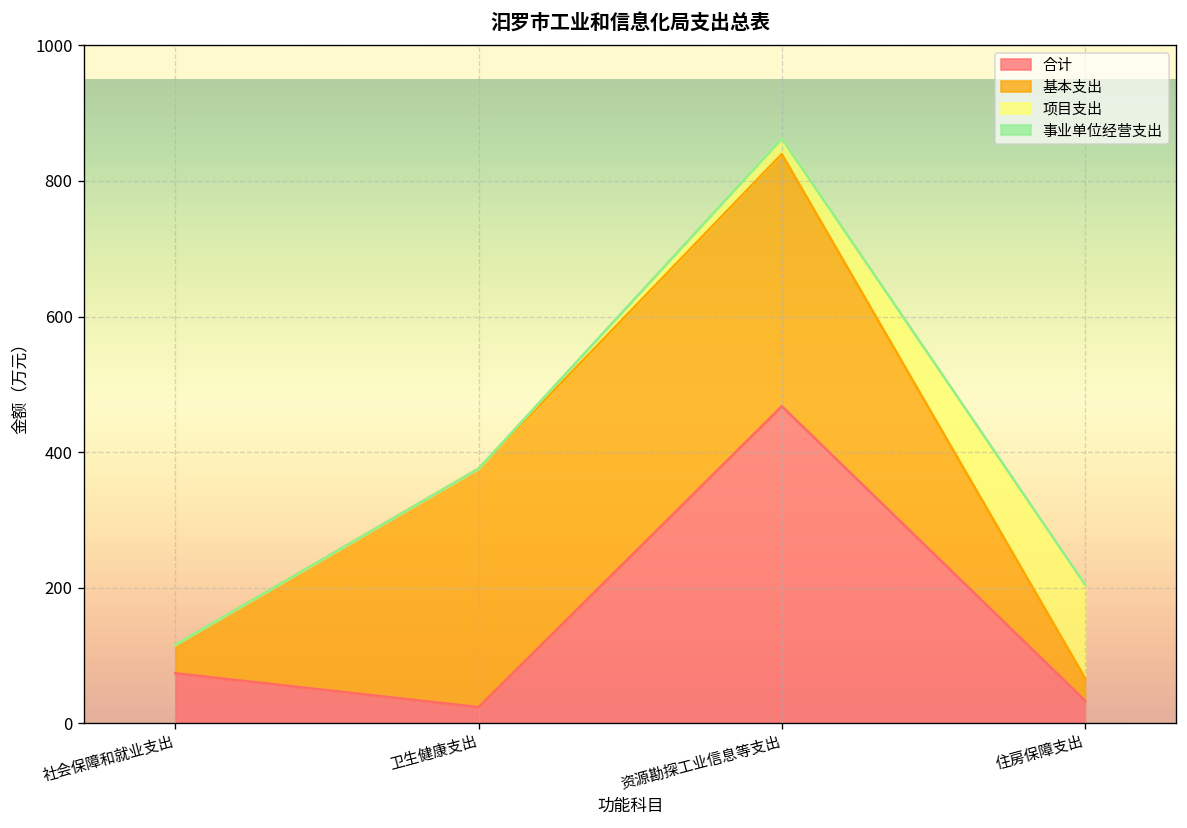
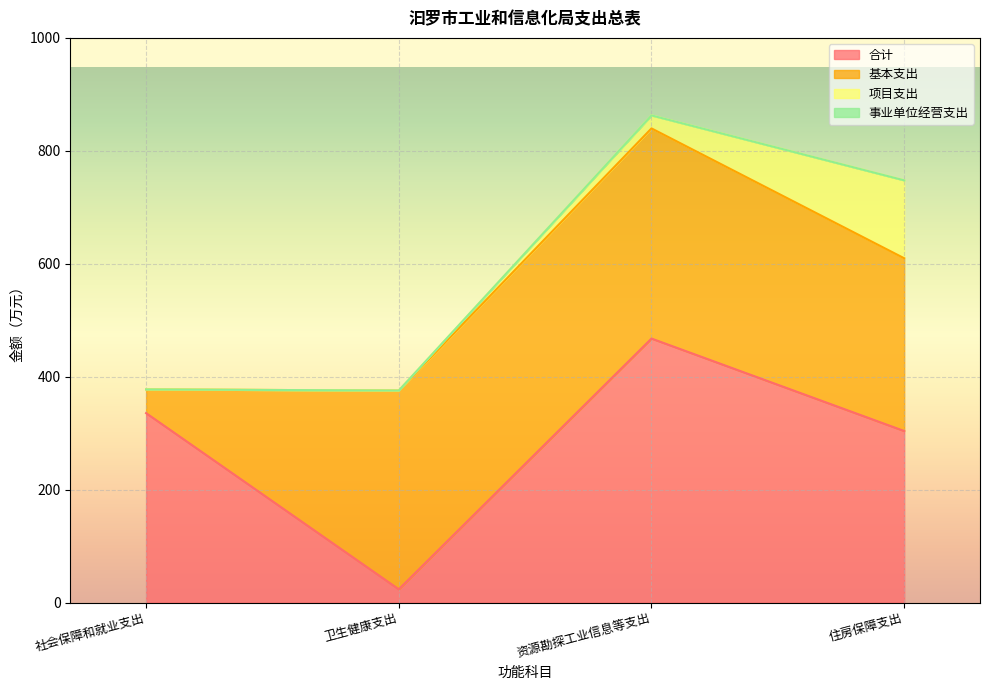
  {
    "合计": {
-     "社会保障和就业支出": 70,
+     "社会保障和就业支出": 340,
      "卫生健康支出": 20,
      "资源勘探工业信息等支出": 470,
-     "住房保障支出": 30
+     "住房保障支出": 300
    },
    "基本支出": {
      "资源勘探工业信息等支出": 370,
-     "住房保障支出": 30
+     "住房保障支出": 310
    }
  }
